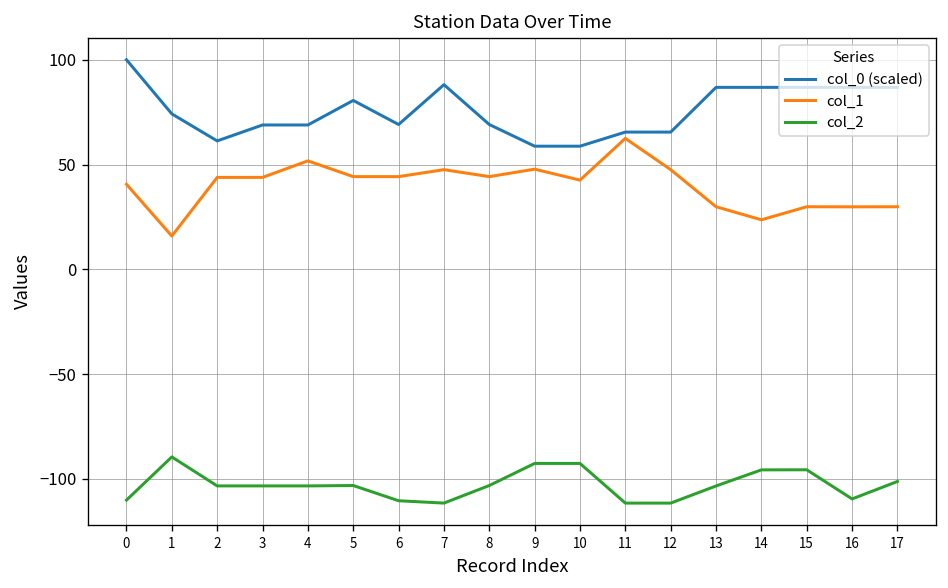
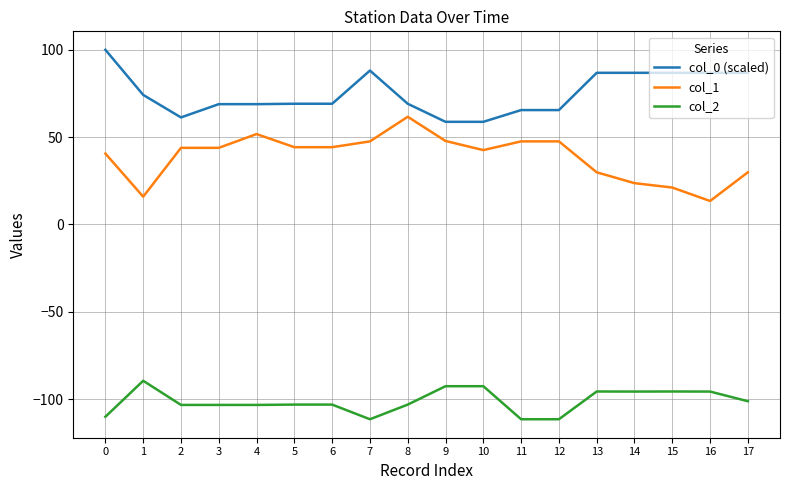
  {
    "col_0 (scaled)": {
      "0": 100,
      "1": 74,
      "2": 61,
      "3": 69,
      "4": 69,
-     "5": 81,
+     "5": 69,
      "6": 69,
      "7": 88,
      "8": 69,
      "9": 59,
      "10": 59,
      "11": 65,
      "12": 65,
      "13": 87,
      "14": 87
    },
    "col_1": {
      "0": 41,
      "1": 16,
      "2": 44,
      "3": 44,
      "4": 52,
      "5": 44,
      "6": 44,
      "7": 48,
-     "8": 44,
+     "8": 62,
      "9": 48,
      "10": 43,
-     "11": 62,
+     "11": 48,
      "12": 48,
      "13": 30,
      "14": 24,
-     "15": 30,
-     "16": 30,
+     "15": 21,
+     "16": 13,
      "17": 30
    },
    "col_2": {
      "0": -110,
      "1": -90,
      "2": -103,
      "3": -103,
      "4": -103,
      "5": -103,
-     "6": -110,
+     "6": -103,
      "7": -112,
      "8": -103,
      "9": -93,
      "10": -93,
      "11": -112,
      "12": -112,
-     "13": -103,
+     "13": -96,
      "14": -96,
      "15": -96,
-     "16": -110,
+     "16": -96,
      "17": -101
    }
  }
